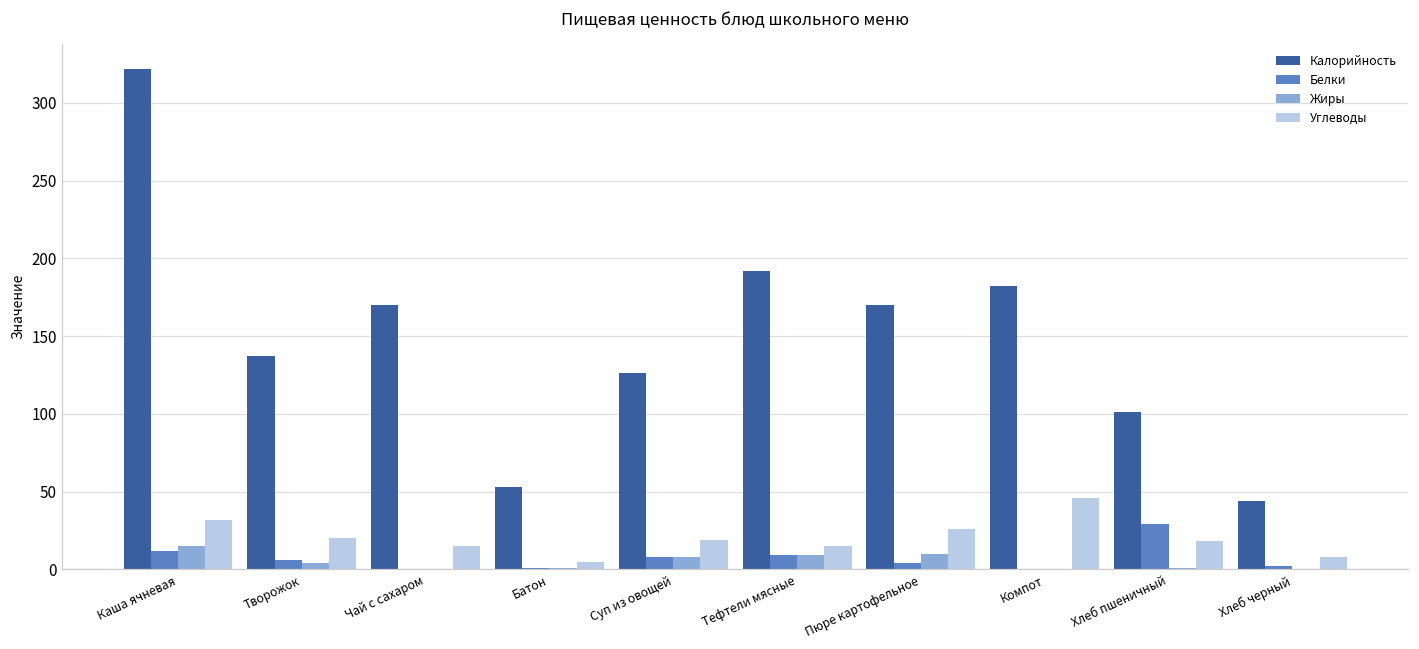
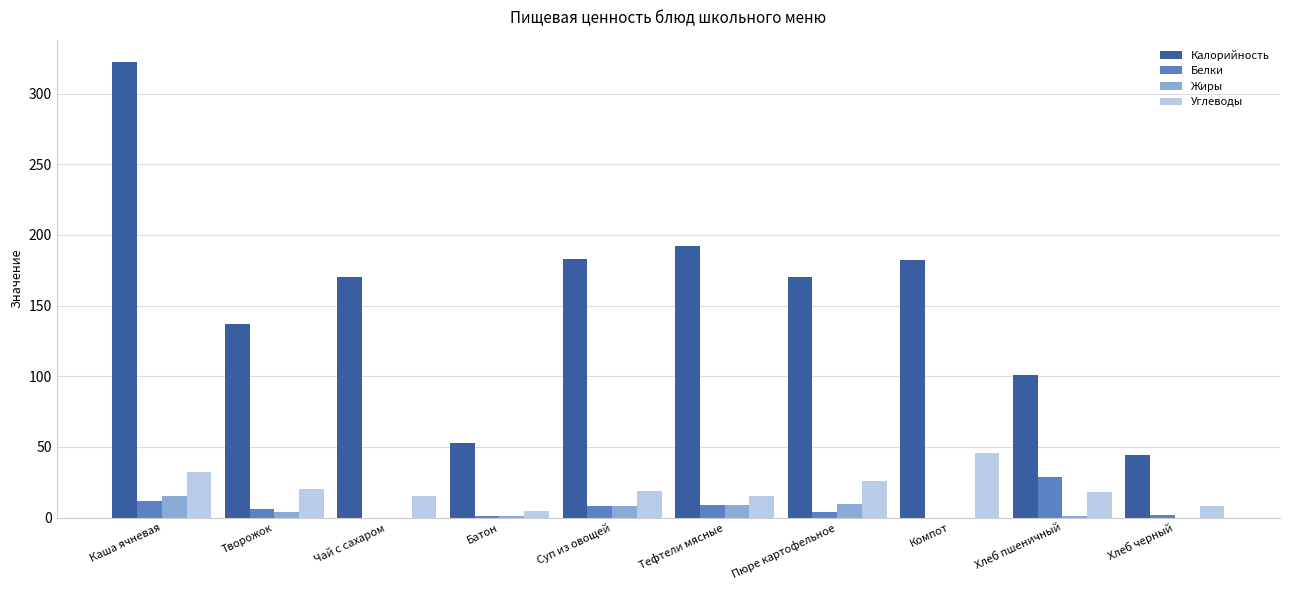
  {
    "Калорийность": {
      "Каша ячневая": 322,
      "Творожок": 137,
      "Чай с сахаром": 170,
      "Батон": 53,
-     "Суп из овощей": 126,
+     "Суп из овощей": 183,
      "Тефтели мясные": 192,
      "Пюре картофельное": 170,
      "Компот": 182,
      "Хлеб пшеничный": 101,
      "Хлеб черный": 44
    },
    "Белки": {
      "Каша ячневая": 12,
      "Творожок": 6,
      "Чай с сахаром": 0,
      "Суп из овощей": 8,
      "Тефтели мясные": 9,
      "Пюре картофельное": 4,
      "Компот": 0,
      "Хлеб пшеничный": 29,
      "Хлеб черный": 2
    }
  }
